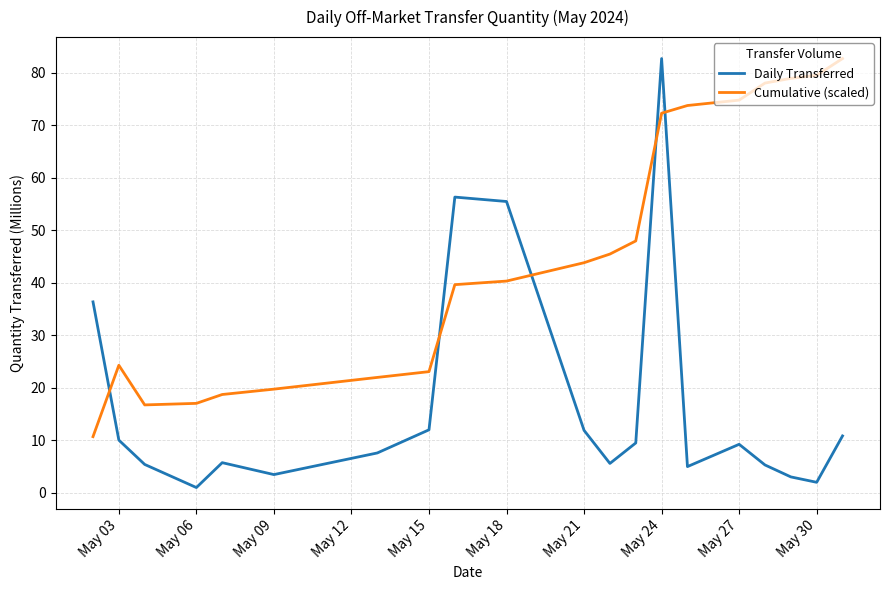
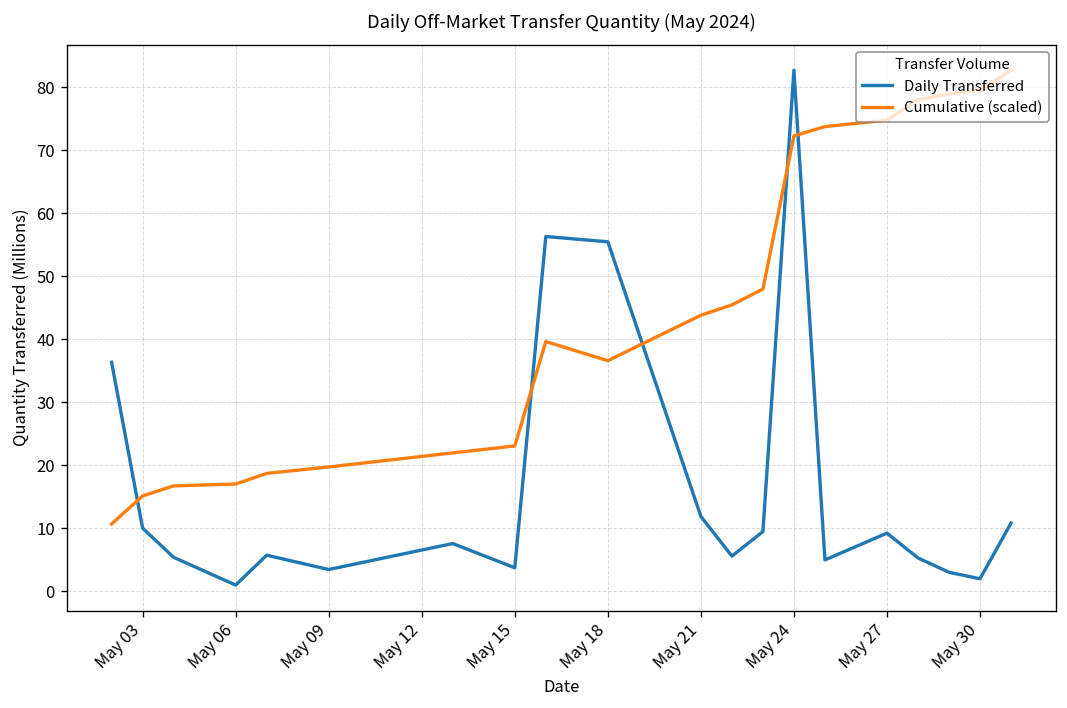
  {
    "Daily Transferred": {
      "May 03": 10,
      "May 06": 1,
      "May 09": 3,
-     "May 15": 12,
+     "May 15": 4,
      "May 18": 55,
      "May 21": 12,
      "May 24": 83,
      "May 27": 9,
      "May 30": 2
    },
    "Cumulative (scaled)": {
-     "May 03": 24,
+     "May 03": 15,
      "May 06": 17,
      "May 09": 20,
      "May 15": 23,
-     "May 18": 40,
+     "May 18": 37,
      "May 21": 44,
      "May 24": 72
    }
  }
